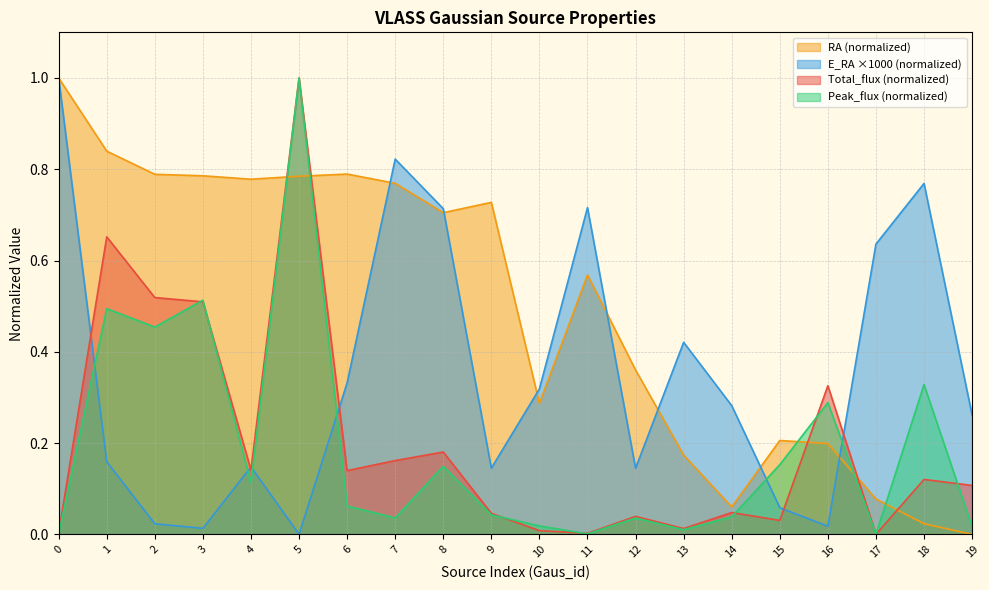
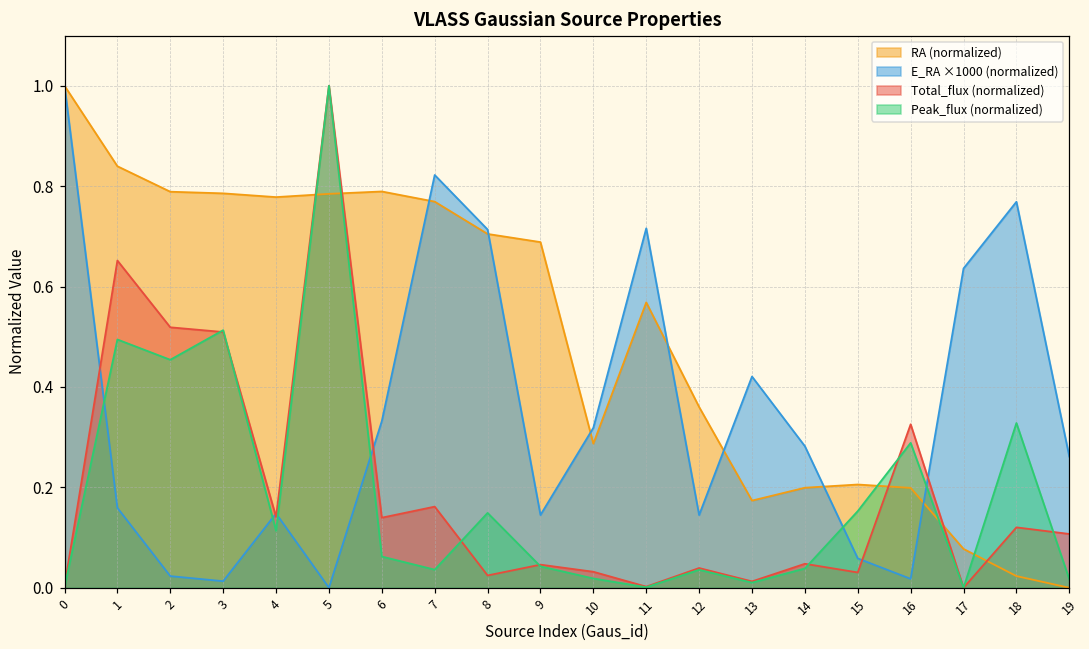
  {
    "RA (normalized)": {
      "1": 0.84,
      "2": 0.79,
      "3": 0.79,
      "4": 0.78,
      "5": 0.78,
      "6": 0.79,
      "7": 0.77,
      "8": 0.70,
-     "9": 0.73,
+     "9": 0.69,
      "10": 0.29,
      "11": 0.57,
      "12": 0.36,
      "13": 0.17,
-     "14": 0.06,
+     "14": 0.20,
      "15": 0.21,
      "16": 0.20,
      "17": 0.08,
      "18": 0.02,
      "19": 0.00
    },
    "E_RA ×1000 (normalized)": {
      "1": 0.16,
      "2": 0.02,
      "3": 0.01,
      "4": 0.15,
      "5": 0.00,
      "6": 0.33,
      "7": 0.82,
      "8": 0.71,
      "9": 0.14,
      "10": 0.32,
      "11": 0.72,
      "12": 0.14,
      "13": 0.42,
      "14": 0.28,
      "15": 0.06,
      "16": 0.02,
      "17": 0.64,
      "18": 0.77,
      "19": 0.26
    },
    "Total_flux (normalized)": {
      "1": 0.65,
      "2": 0.52,
      "4": 0.14,
      "6": 0.14,
      "7": 0.16,
-     "8": 0.18,
-     "10": 0.01,
+     "8": 0.02,
+     "10": 0.03,
      "14": 0.05,
      "15": 0.03,
      "16": 0.33,
      "18": 0.12,
      "19": 0.11
    },
    "Peak_flux (normalized)": {
      "1": 0.49,
      "2": 0.45,
      "4": 0.11,
      "6": 0.06,
      "7": 0.04,
      "8": 0.15,
      "10": 0.02,
      "14": 0.04,
      "15": 0.15,
      "16": 0.29,
      "18": 0.33,
      "19": 0.02
    }
  }
